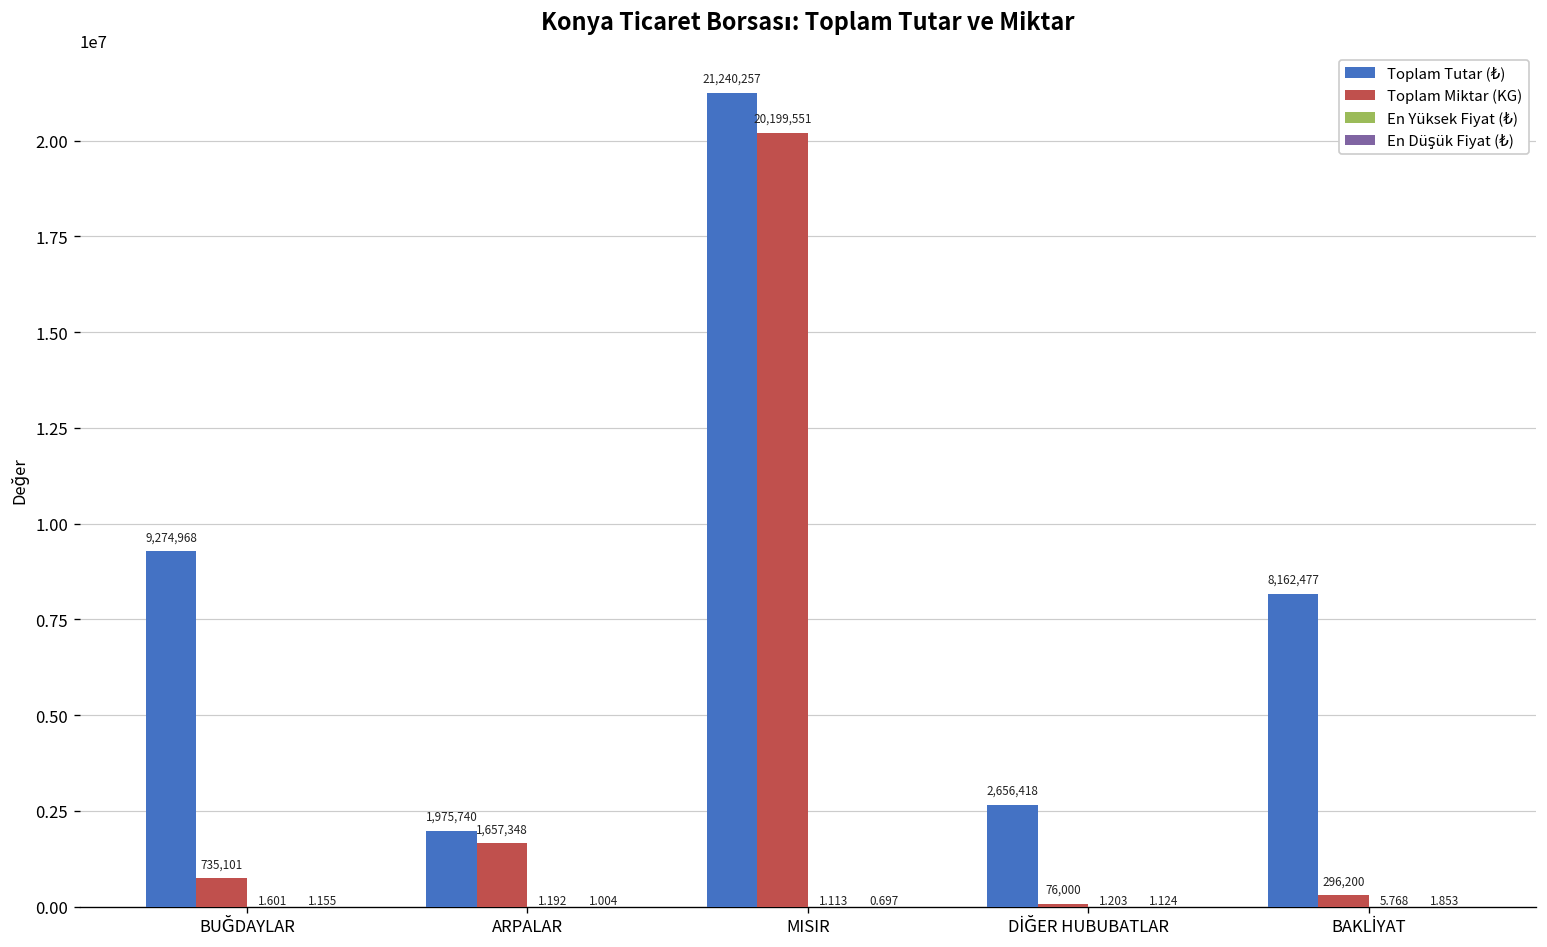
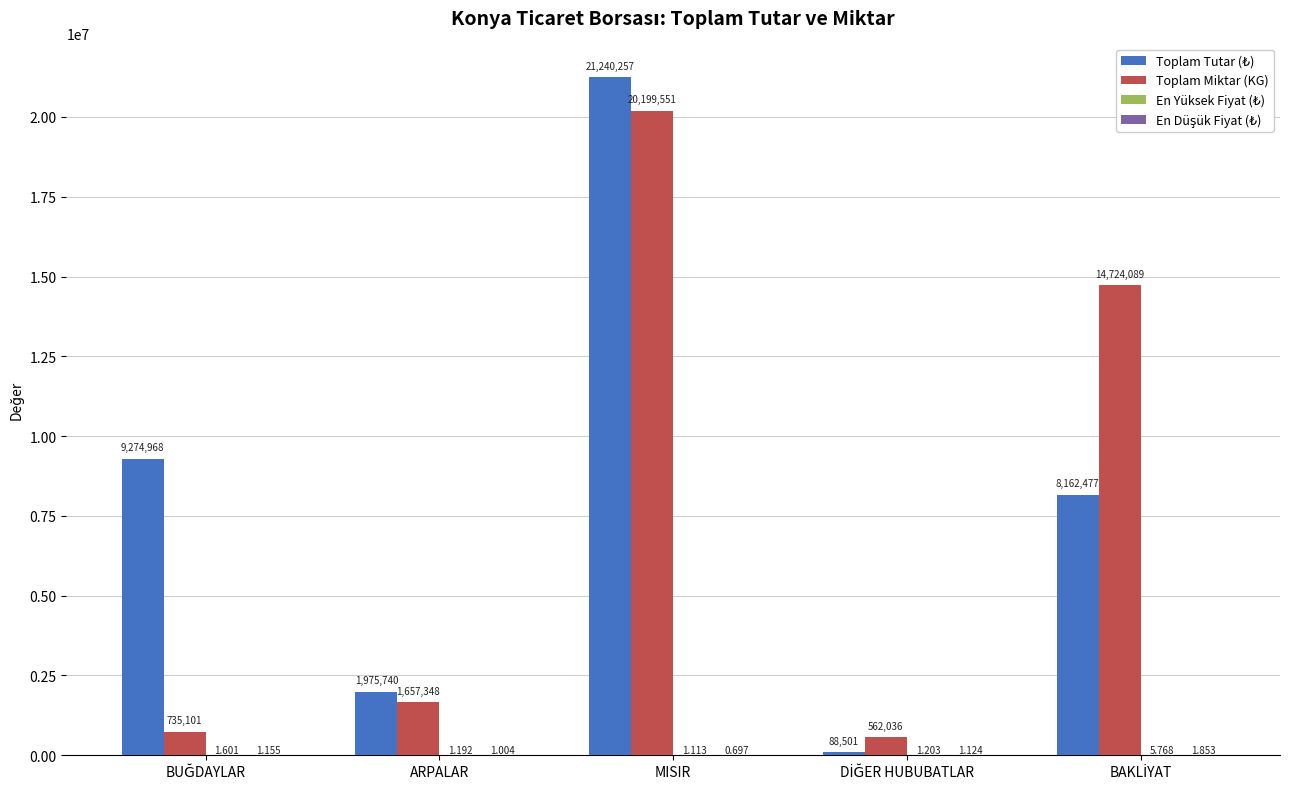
  {
    "Toplam Tutar (₺)": {
      "BUĞDAYLAR": "9,274,968",
      "ARPALAR": "1,975,740",
      "MISIR": "21,240,257",
-     "DİĞER HUBUBATLAR": "2,656,418",
+     "DİĞER HUBUBATLAR": "88,501",
      "BAKLİYAT": "8,162,477"
    },
    "Toplam Miktar (KG)": {
      "BUĞDAYLAR": "735,101",
      "ARPALAR": "1,657,348",
      "MISIR": "20,199,551",
-     "DİĞER HUBUBATLAR": "76,000",
-     "BAKLİYAT": "296,200"
+     "DİĞER HUBUBATLAR": "562,036",
+     "BAKLİYAT": "14,724,089"
    },
    "En Yüksek Fiyat (₺)": {
      "BUĞDAYLAR": "1.601",
      "ARPALAR": "1.192",
      "MISIR": "1.113",
      "DİĞER HUBUBATLAR": "1.203",
      "BAKLİYAT": "5.768"
    },
    "En Düşük Fiyat (₺)": {
      "BUĞDAYLAR": "1.155",
      "ARPALAR": "1.004",
      "MISIR": "0.697",
      "DİĞER HUBUBATLAR": "1.124",
      "BAKLİYAT": "1.853"
    }
  }
